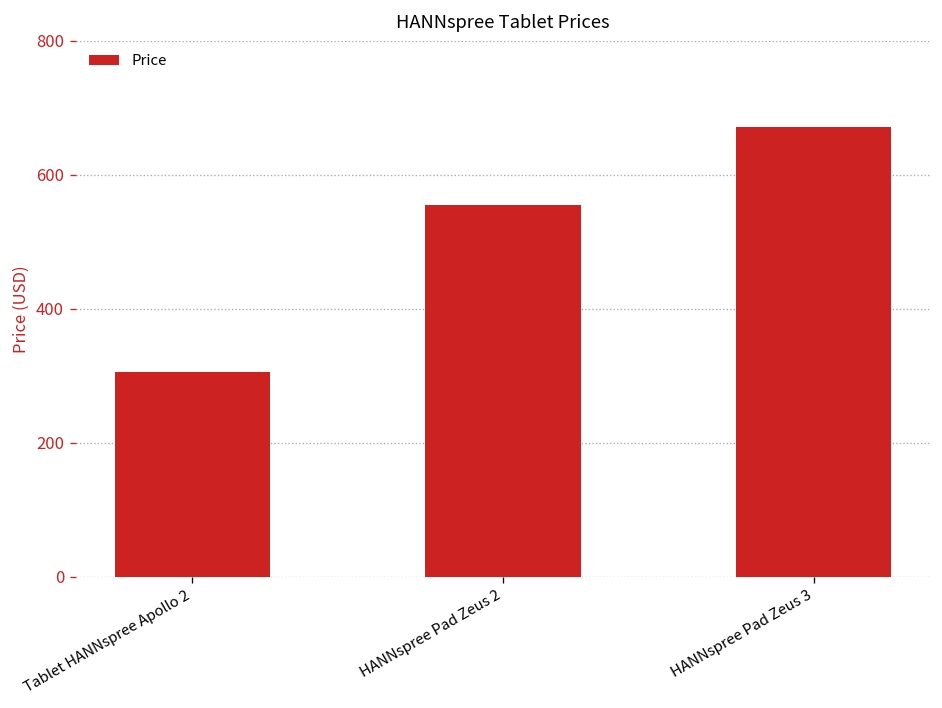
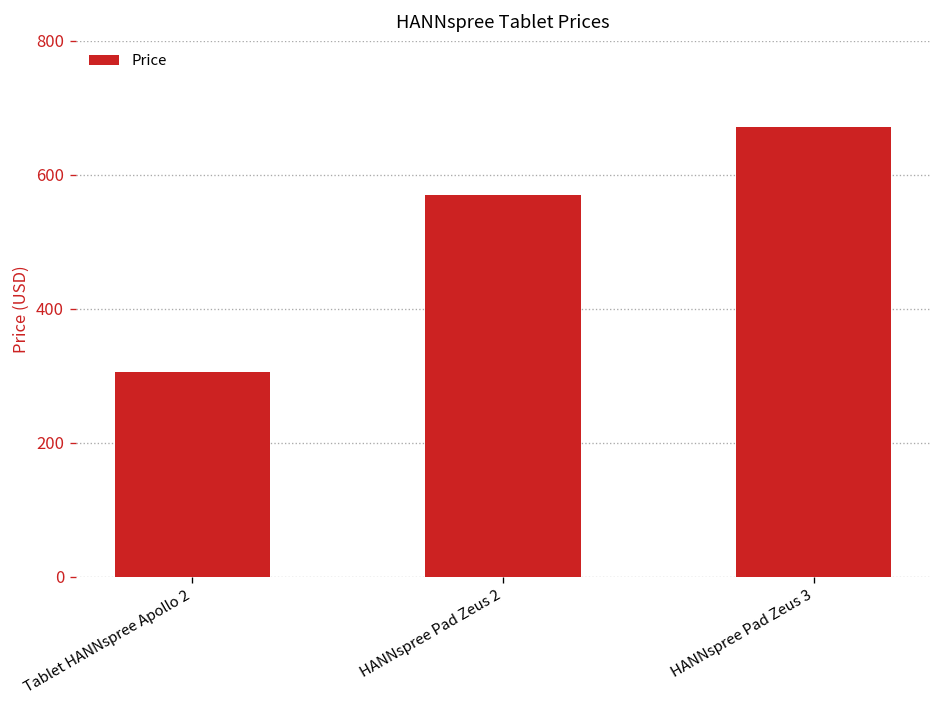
  {
    "Tablet HANNspree Apollo 2": 310,
-   "HANNspree Pad Zeus 2": 550,
+   "HANNspree Pad Zeus 2": 570,
    "HANNspree Pad Zeus 3": 670
  }
